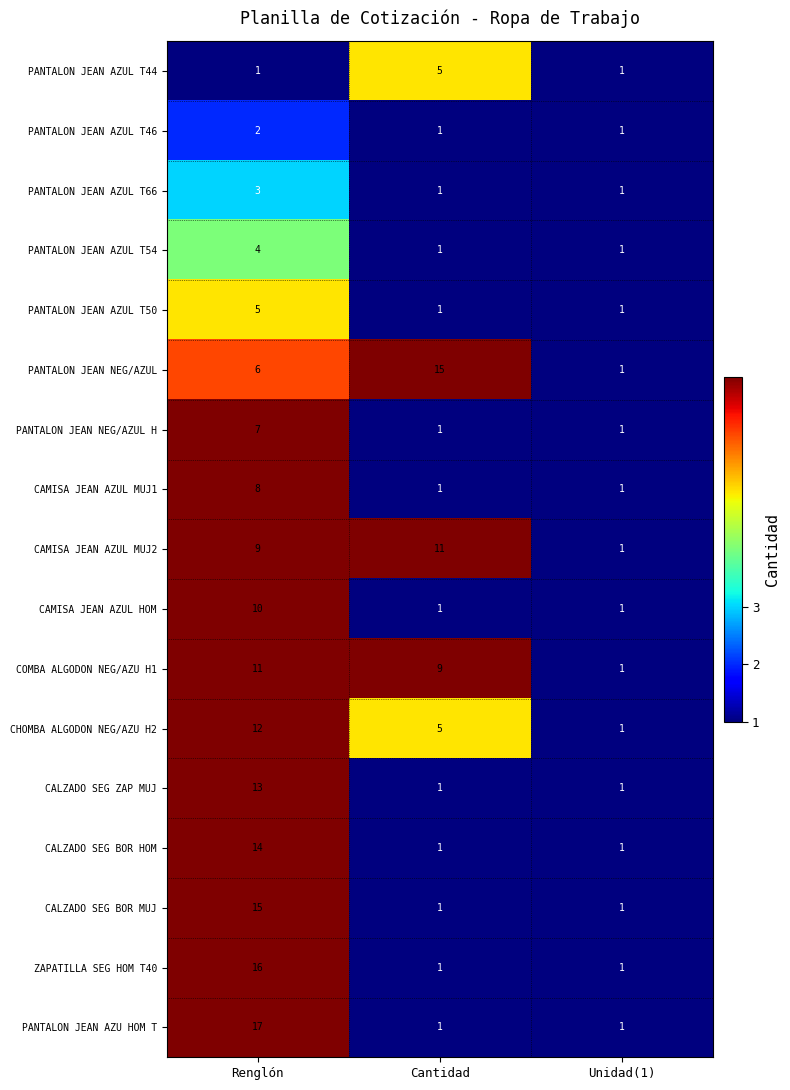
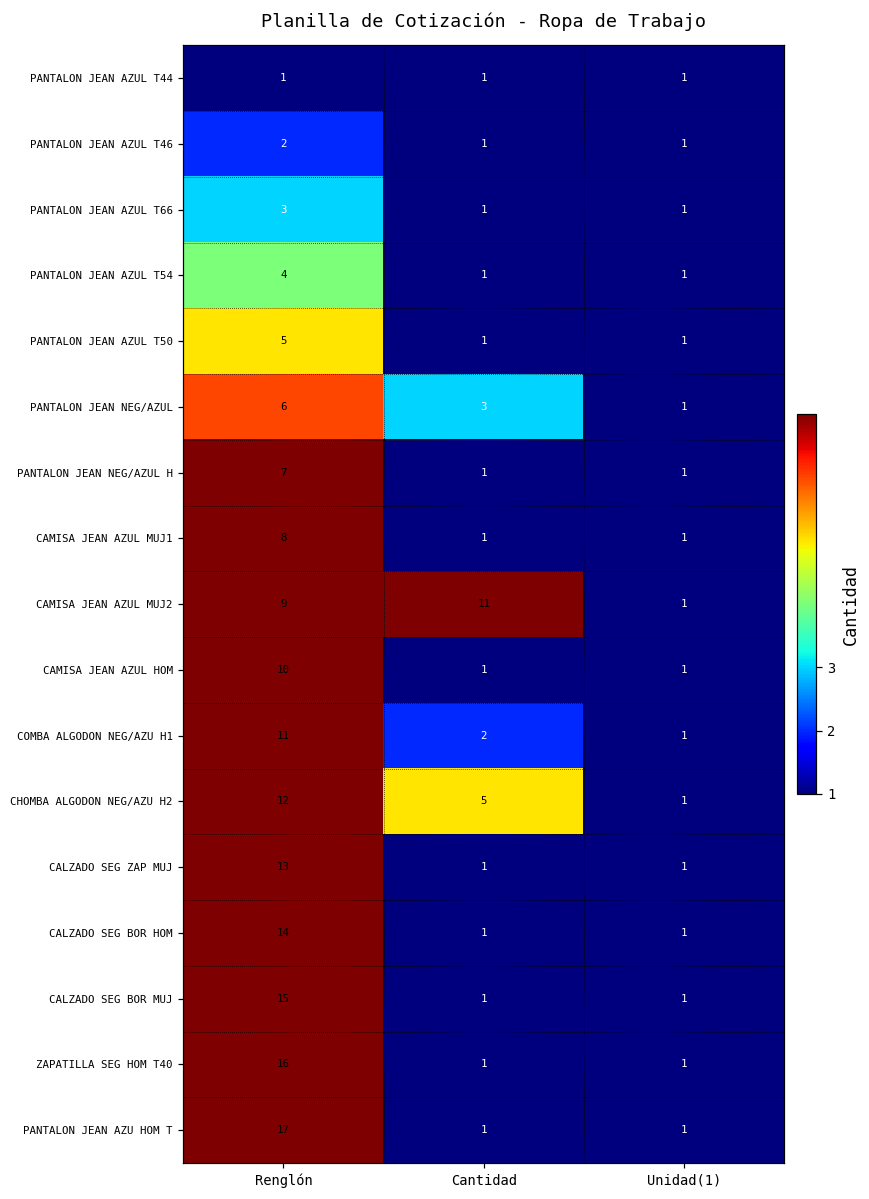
  {
    "PANTALON JEAN AZUL T44": {
      "Renglón": 1,
-     "Cantidad": 5,
+     "Cantidad": 1,
      "Unidad(1)": 1
    },
    "PANTALON JEAN AZUL T46": {
      "Renglón": 2,
      "Cantidad": 1,
      "Unidad(1)": 1
    },
    "PANTALON JEAN AZUL T66": {
      "Renglón": 3,
      "Cantidad": 1,
      "Unidad(1)": 1
    },
    "PANTALON JEAN AZUL T54": {
      "Renglón": 4,
      "Cantidad": 1,
      "Unidad(1)": 1
    },
    "PANTALON JEAN AZUL T50": {
      "Renglón": 5,
      "Cantidad": 1,
      "Unidad(1)": 1
    },
    "PANTALON JEAN NEG/AZUL": {
      "Renglón": 6,
-     "Cantidad": 15,
+     "Cantidad": 3,
      "Unidad(1)": 1
    },
    "PANTALON JEAN NEG/AZUL H": {
      "Renglón": 7,
      "Cantidad": 1,
      "Unidad(1)": 1
    },
    "CAMISA JEAN AZUL MUJ1": {
      "Renglón": 8,
      "Cantidad": 1,
      "Unidad(1)": 1
    },
    "CAMISA JEAN AZUL MUJ2": {
      "Renglón": 9,
      "Cantidad": 11,
      "Unidad(1)": 1
    },
    "CAMISA JEAN AZUL HOM": {
      "Renglón": 10,
      "Cantidad": 1,
      "Unidad(1)": 1
    },
    "COMBA ALGODON NEG/AZU H1": {
      "Renglón": 11,
-     "Cantidad": 9,
+     "Cantidad": 2,
      "Unidad(1)": 1
    },
    "CHOMBA ALGODON NEG/AZU H2": {
      "Renglón": 12,
      "Cantidad": 5,
      "Unidad(1)": 1
    },
    "CALZADO SEG ZAP MUJ": {
      "Renglón": 13,
      "Cantidad": 1,
      "Unidad(1)": 1
    },
    "CALZADO SEG BOR HOM": {
      "Renglón": 14,
      "Cantidad": 1,
      "Unidad(1)": 1
    },
    "CALZADO SEG BOR MUJ": {
      "Renglón": 15,
      "Cantidad": 1,
      "Unidad(1)": 1
    },
    "ZAPATILLA SEG HOM T40": {
      "Renglón": 16,
      "Cantidad": 1,
      "Unidad(1)": 1
    },
    "PANTALON JEAN AZU HOM T": {
      "Renglón": 17,
      "Cantidad": 1,
      "Unidad(1)": 1
    }
  }
